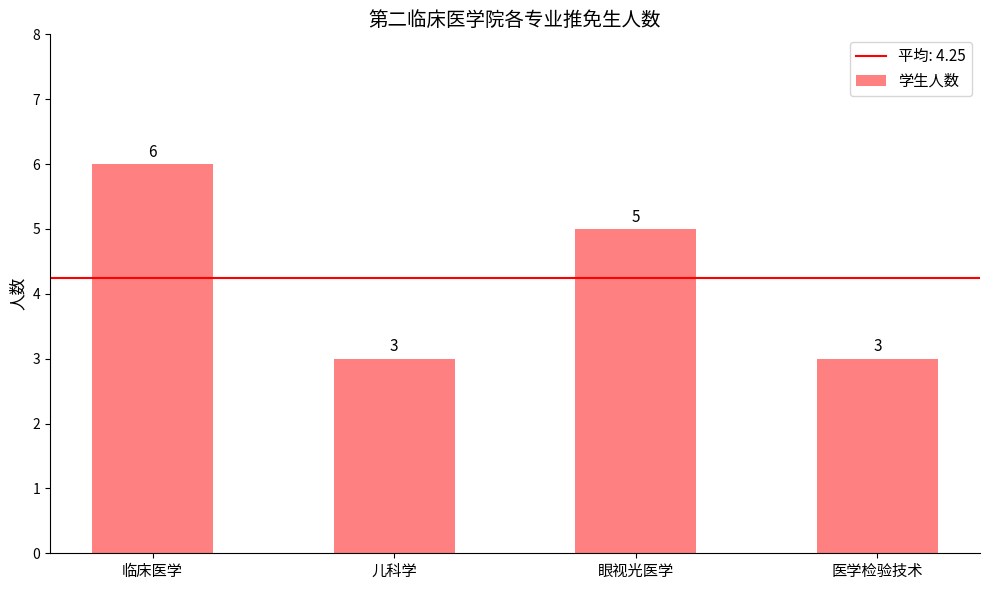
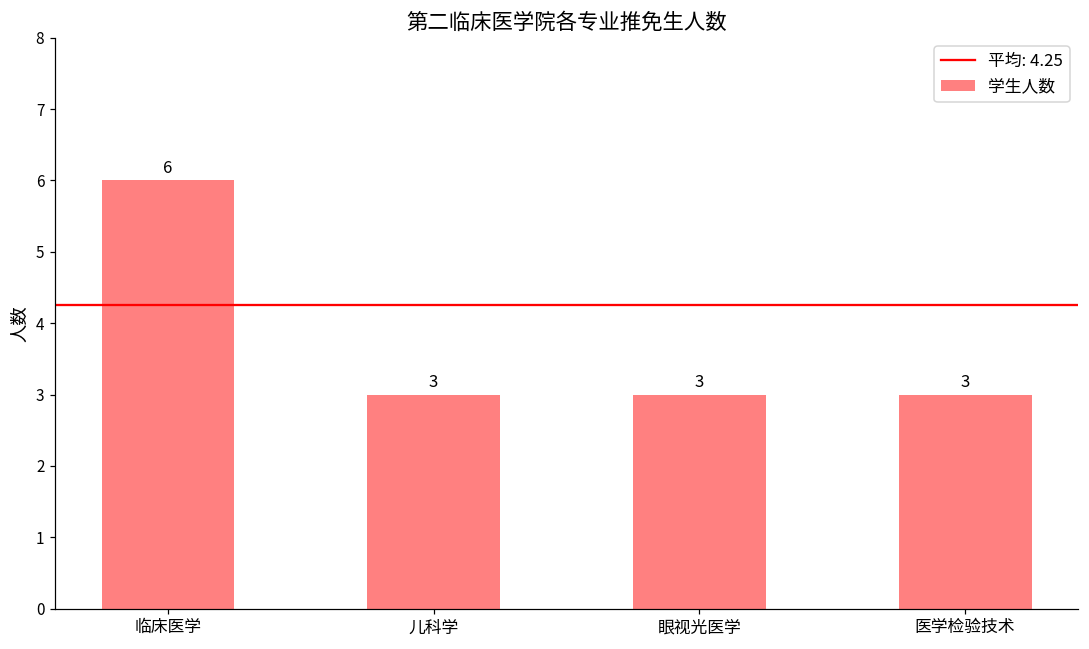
  {
    "临床医学": 6,
    "儿科学": 3,
-   "眼视光医学": 5,
+   "眼视光医学": 3,
    "医学检验技术": 3
  }
